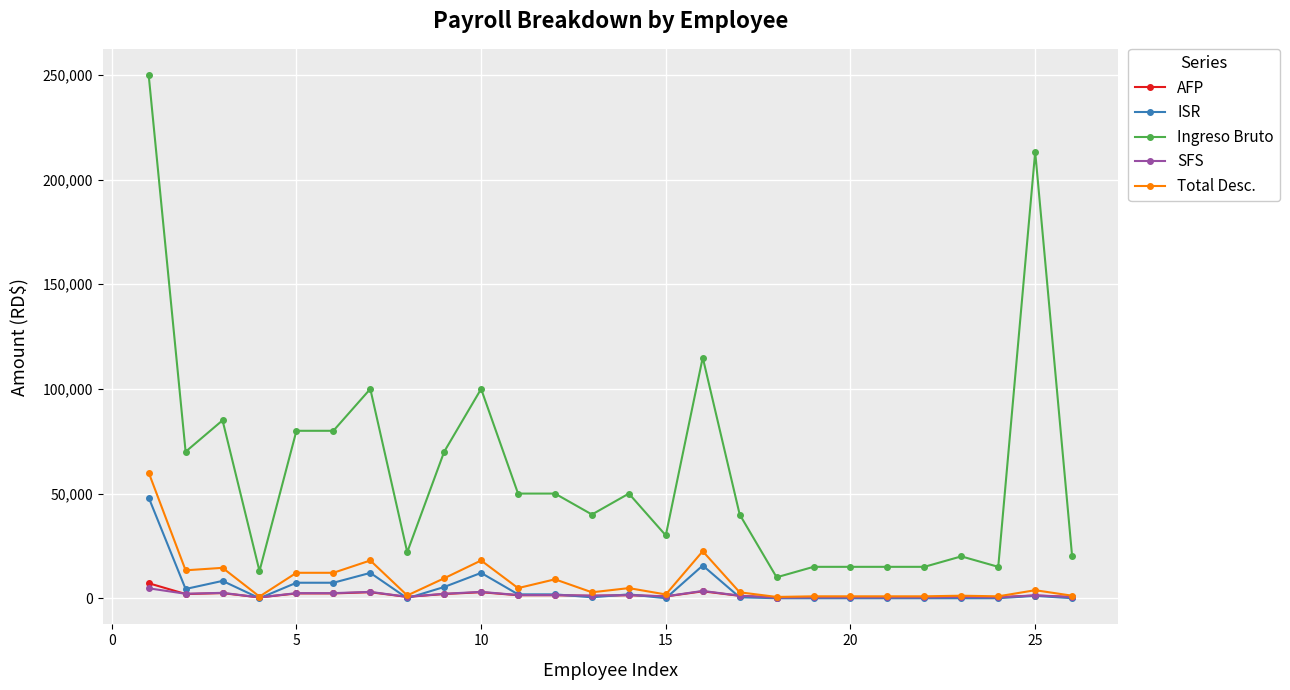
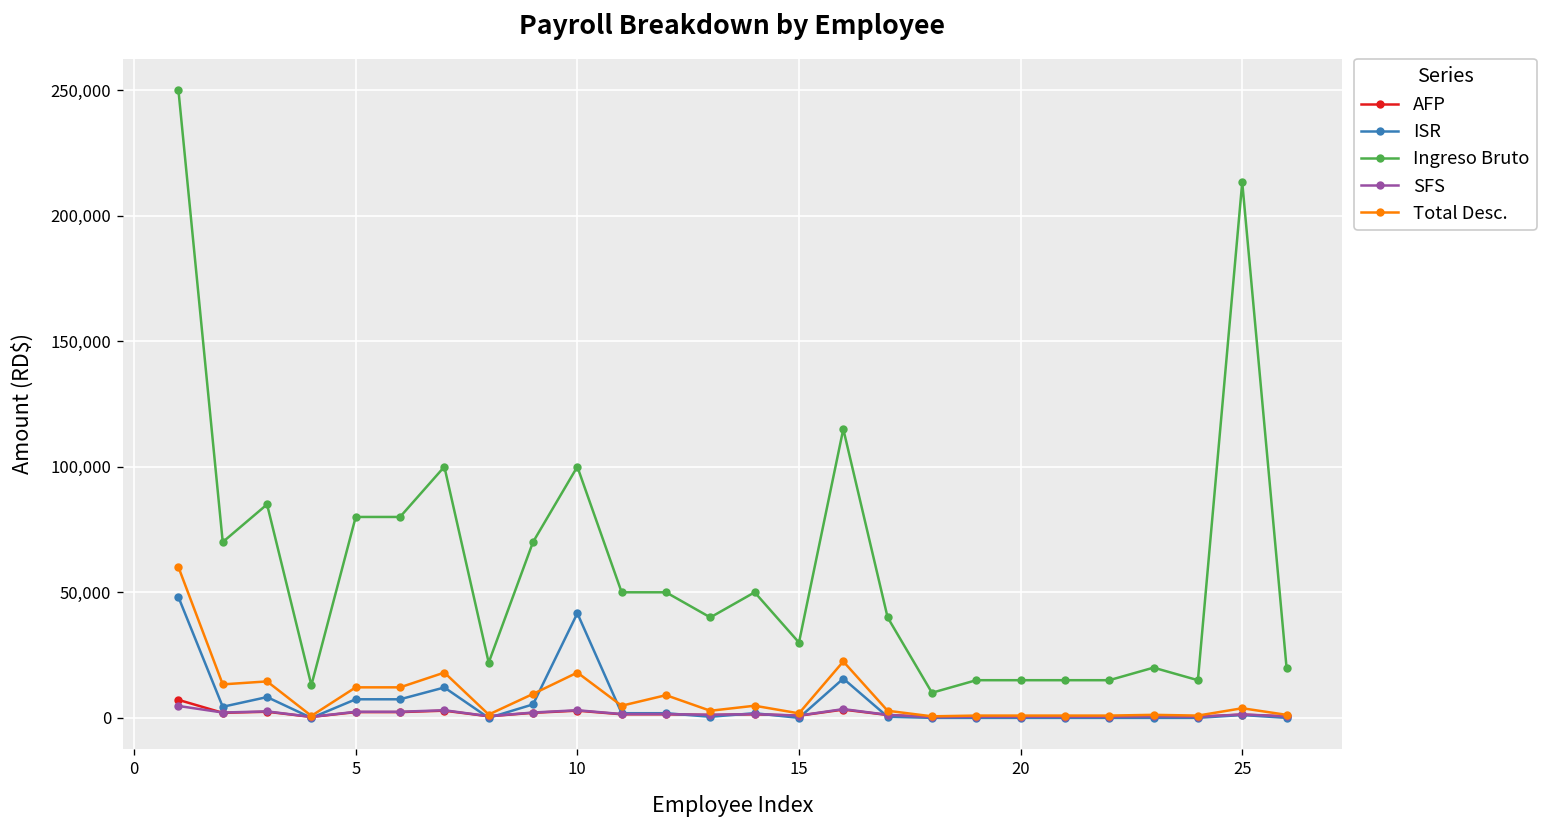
  {
    "ISR": {
      "5": "7,000",
-     "10": "12,000"
+     "10": "42,000"
    },
    "Ingreso Bruto": {
      "5": "80,000",
      "10": "100,000",
      "15": "30,000",
      "20": "15,000",
      "25": "213,000"
    },
    "Total Desc.": {
      "5": "12,000",
      "10": "18,000",
      "25": "4,000"
    }
  }
